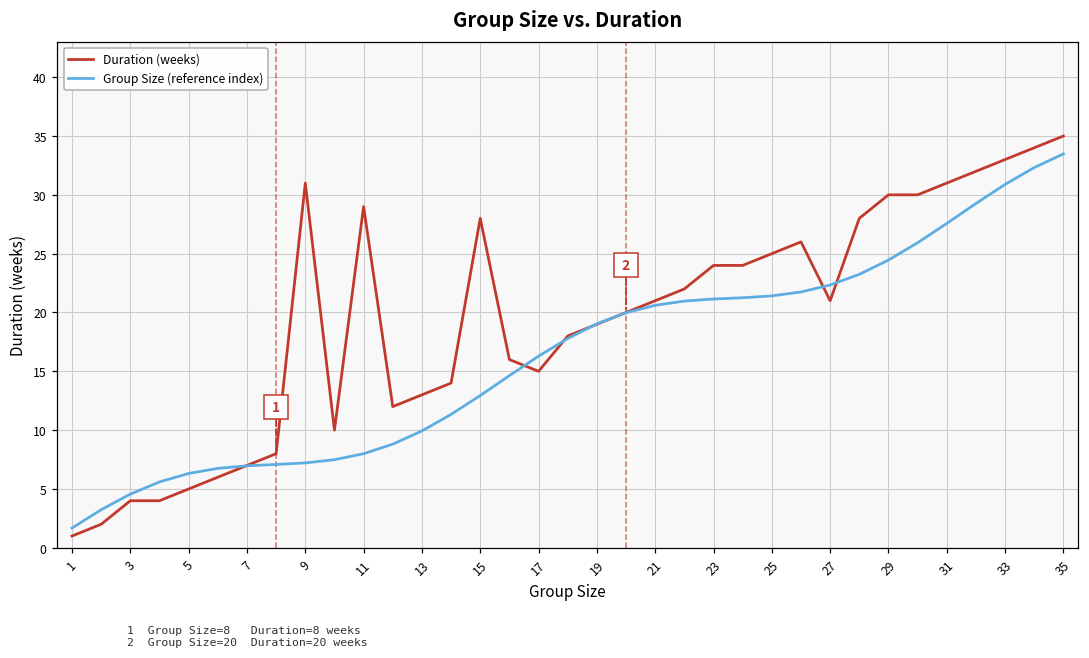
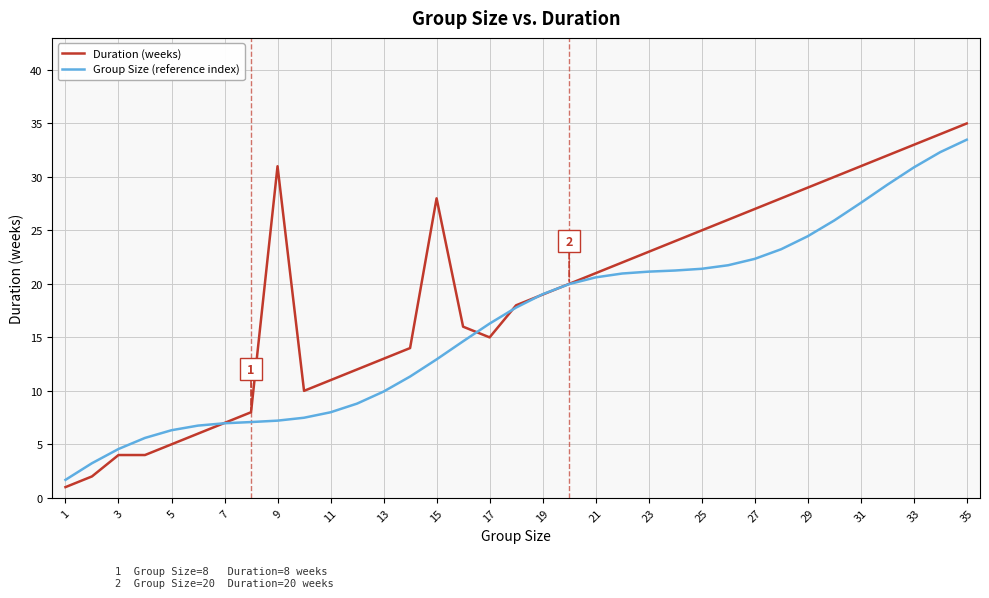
  {
    "Duration (weeks)": {
      "1": 1,
      "3": 4,
      "5": 5,
      "9": 31,
-     "11": 29,
+     "11": 11,
      "13": 13,
      "15": 28,
      "17": 15,
      "21": 21,
-     "23": 24,
+     "23": 23,
      "25": 25,
-     "27": 21,
-     "29": 30,
+     "27": 27,
+     "29": 29,
      "31": 31,
      "33": 33,
      "35": 35
    },
    "Group Size (reference index)": {
      "1": 1.7,
      "3": 4.6,
      "5": 6.3,
      "9": 7,
      "11": 8,
      "13": 10,
      "15": 13,
      "17": 16.3,
      "21": 20.6,
      "23": 21,
      "25": 21.4,
      "27": 22.3,
      "29": 24.5,
      "31": 27.6,
      "33": 31,
      "35": 33.5
    }
  }
